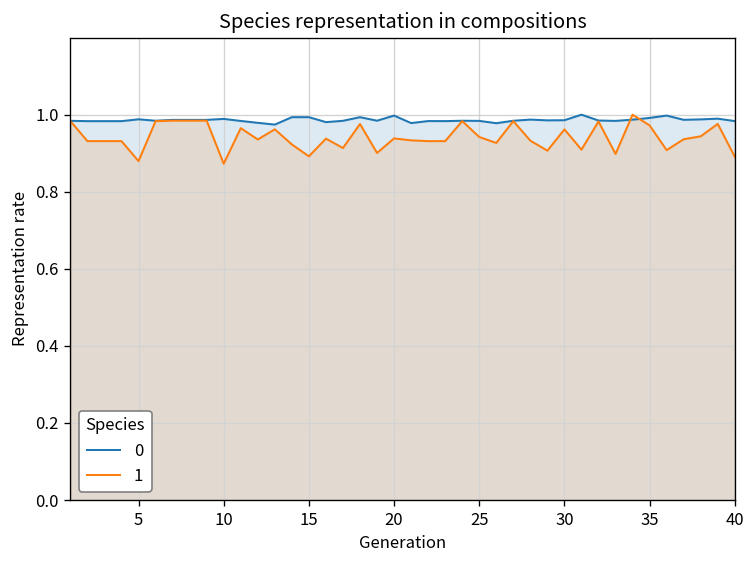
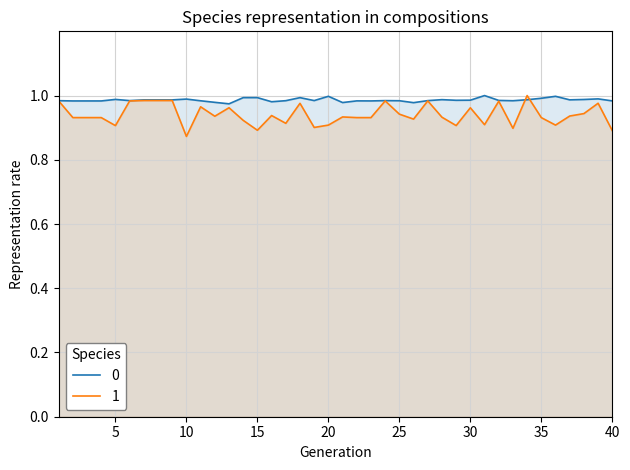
  {
    "0": {
      "5": 0.99,
      "10": 0.99,
      "15": 0.99,
      "20": 1.00,
      "25": 0.98,
      "30": 0.99,
      "35": 0.99,
      "40": 0.98
    },
    "1": {
-     "5": 0.88,
+     "5": 0.91,
      "10": 0.87,
      "15": 0.89,
-     "20": 0.94,
+     "20": 0.91,
      "25": 0.94,
      "30": 0.96,
-     "35": 0.97,
+     "35": 0.93,
      "40": 0.89
    }
  }
